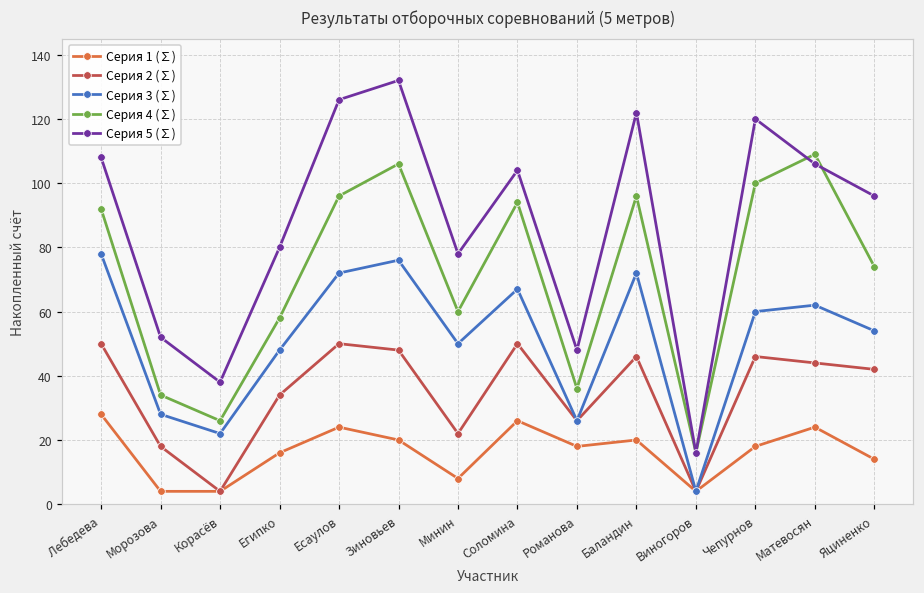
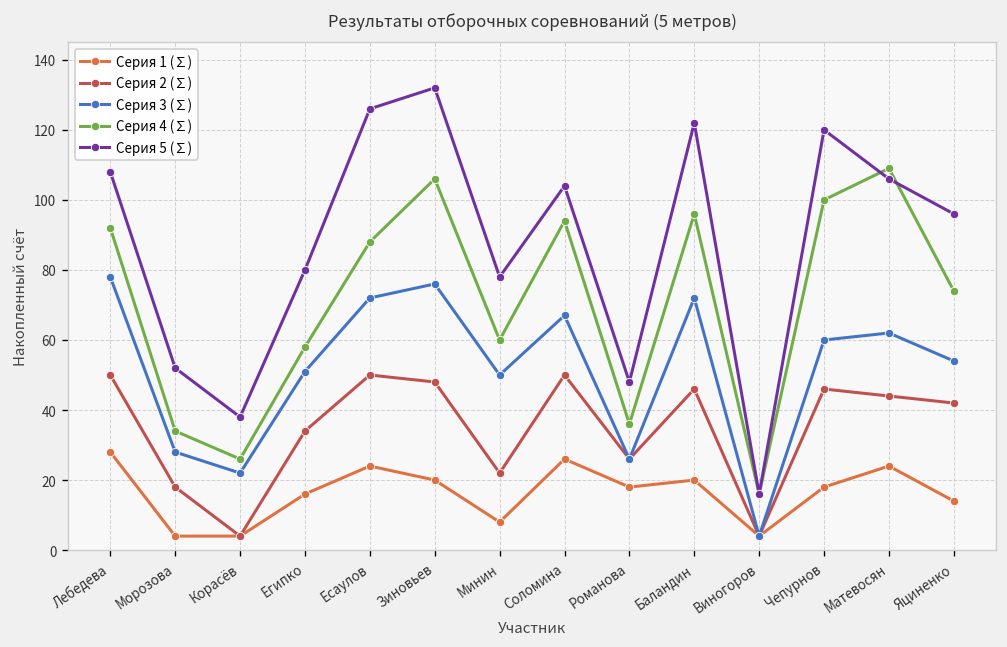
  {
    "Серия 3 (∑)": {
      "Лебедева": 78,
      "Морозова": 28,
      "Корасёв": 22,
-     "Египко": 48,
+     "Египко": 51,
      "Есаулов": 72,
      "Зиновьев": 76,
      "Минин": 50,
      "Соломина": 67,
      "Баландин": 72,
      "Чепурнов": 60,
      "Матевосян": 62,
      "Яциненко": 54
    },
    "Серия 4 (∑)": {
      "Лебедева": 92,
      "Морозова": 34,
      "Корасёв": 26,
      "Египко": 58,
-     "Есаулов": 96,
+     "Есаулов": 88,
      "Зиновьев": 106,
      "Минин": 60,
      "Соломина": 94,
      "Романова": 36,
      "Баландин": 96,
      "Чепурнов": 100,
      "Матевосян": 109,
      "Яциненко": 74
    },
    "Серия 5 (∑)": {
      "Лебедева": 108,
      "Морозова": 52,
      "Корасёв": 38,
      "Египко": 80,
      "Есаулов": 126,
      "Зиновьев": 132,
      "Минин": 78,
      "Соломина": 104,
      "Романова": 48,
      "Баландин": 122,
      "Чепурнов": 120,
      "Матевосян": 106,
      "Яциненко": 96
    }
  }
